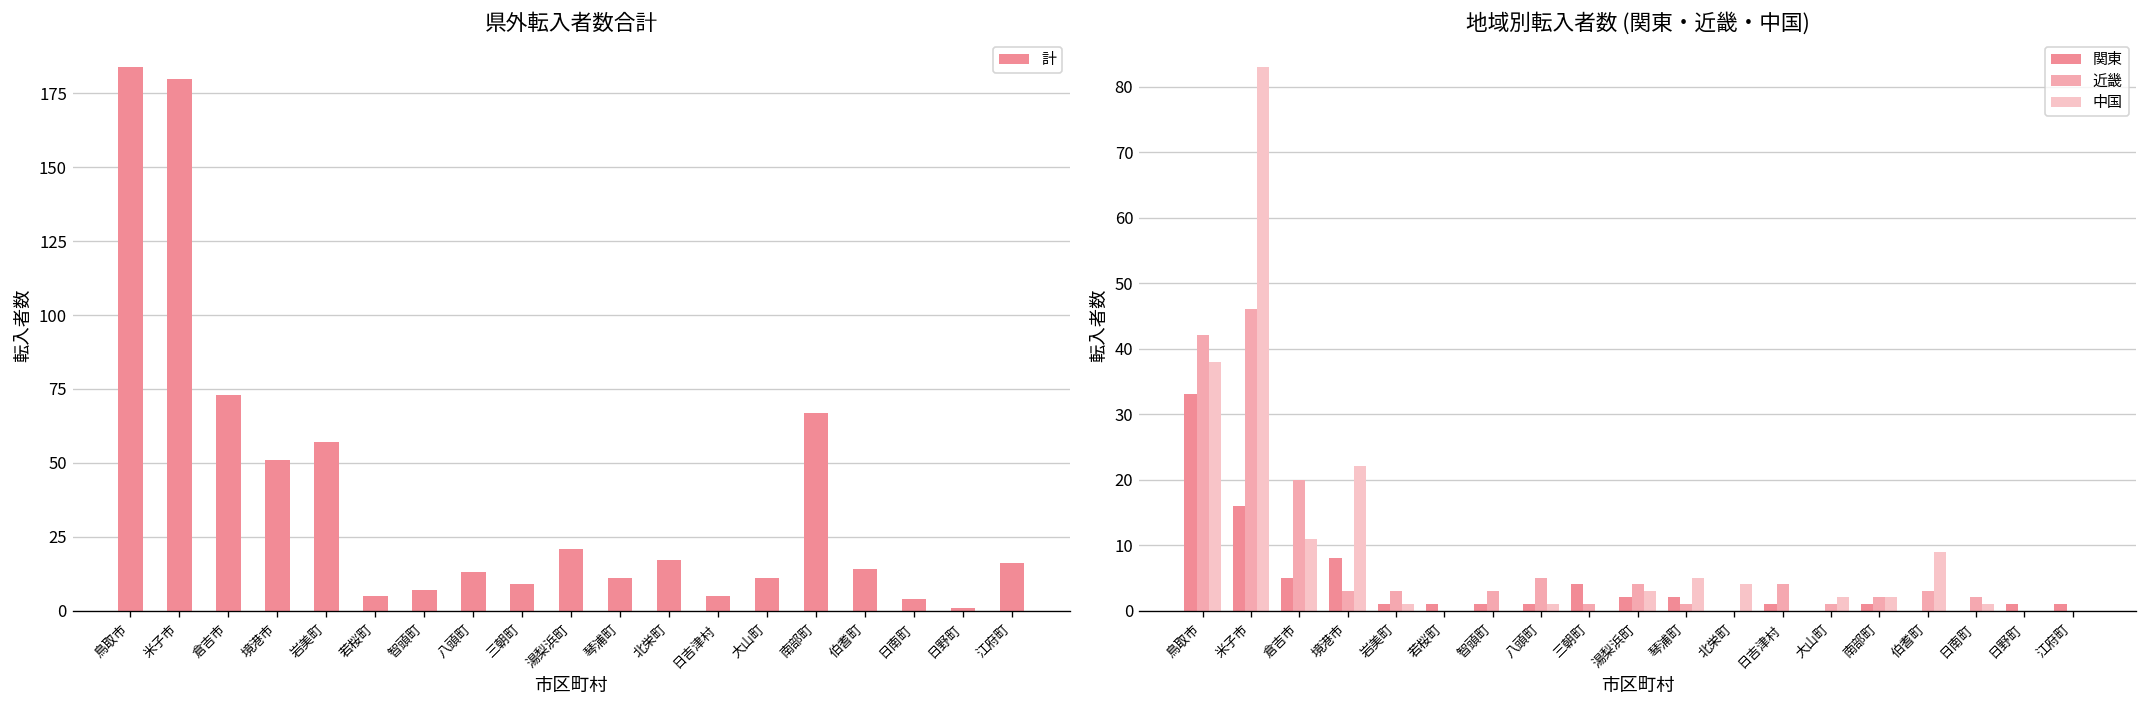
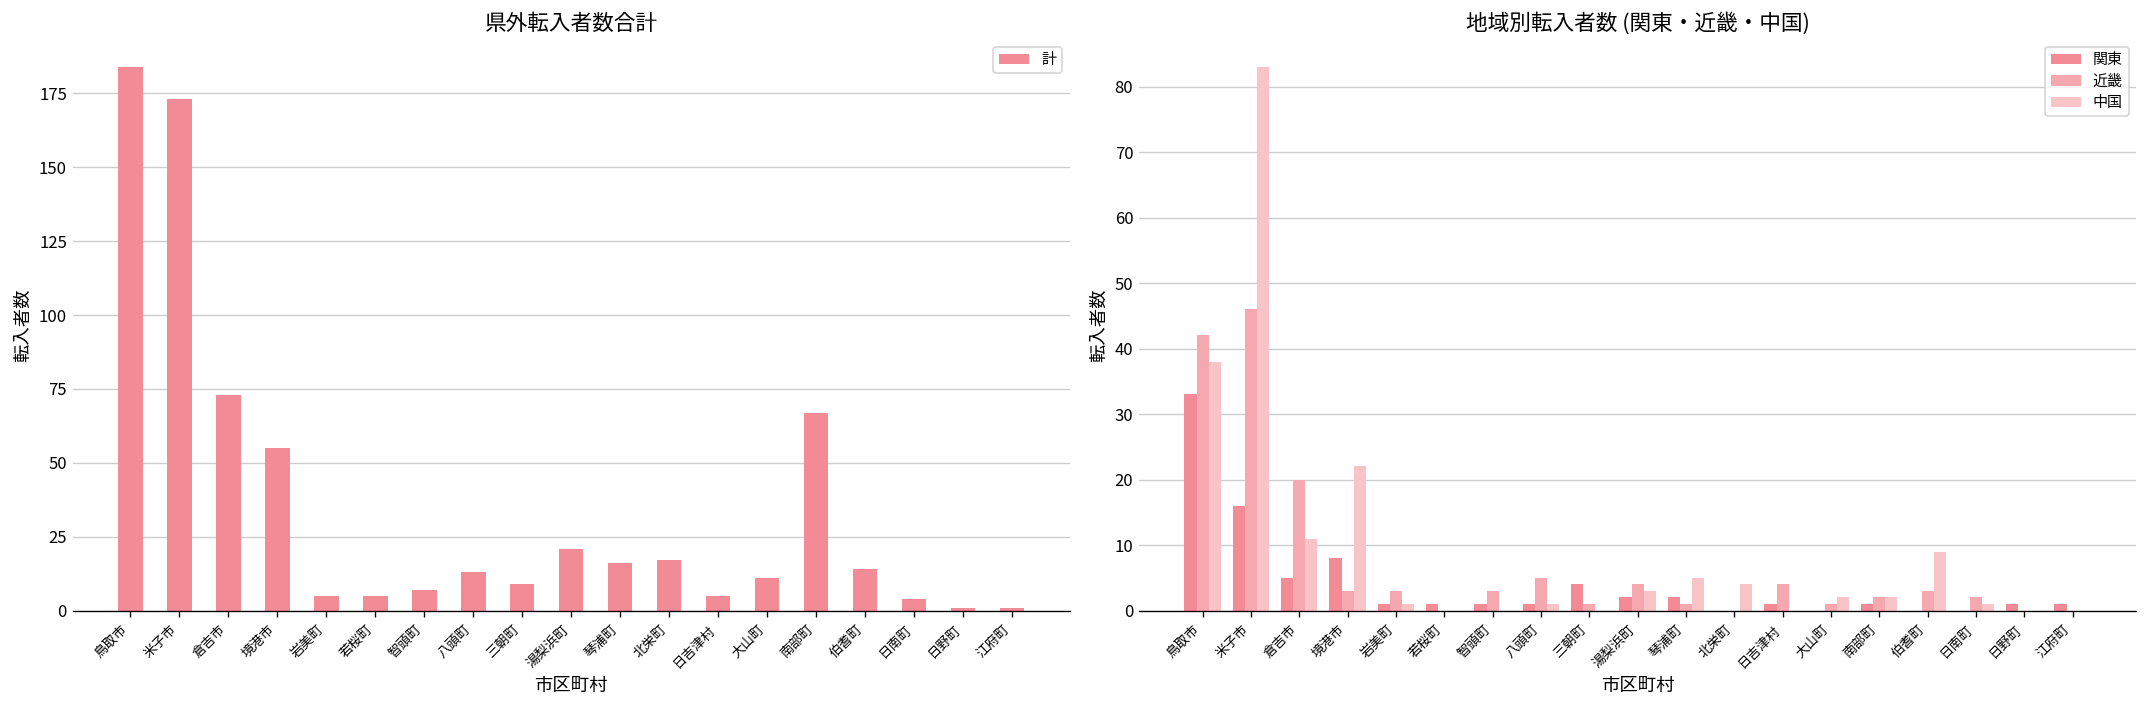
  {
    "県外転入者数合計": {
      "鳥取市": 184,
-     "米子市": 180,
+     "米子市": 173,
      "倉吉市": 73,
-     "境港市": 51,
-     "岩美町": 57,
+     "境港市": 55,
+     "岩美町": 5,
      "若桜町": 5,
      "智頭町": 7,
      "八頭町": 13,
      "三朝町": 9,
      "湯梨浜町": 21,
-     "琴浦町": 11,
+     "琴浦町": 16,
      "北栄町": 17,
      "日吉津村": 5,
      "大山町": 11,
      "南部町": 67,
      "伯耆町": 14,
      "日南町": 4,
-     "江府町": 16
+     "江府町": 1
    }
  }
